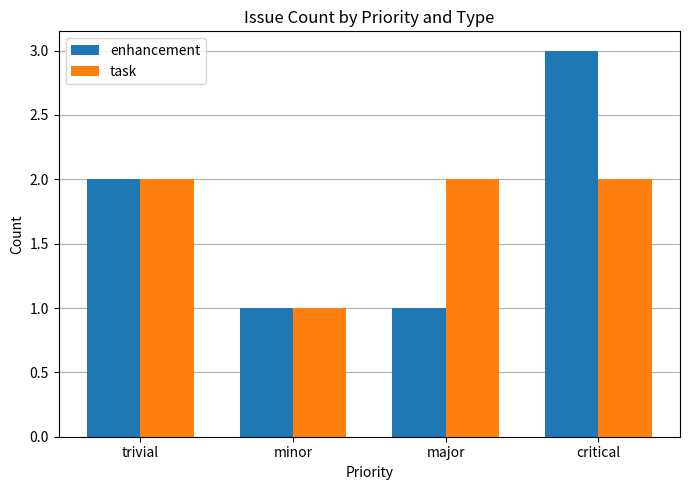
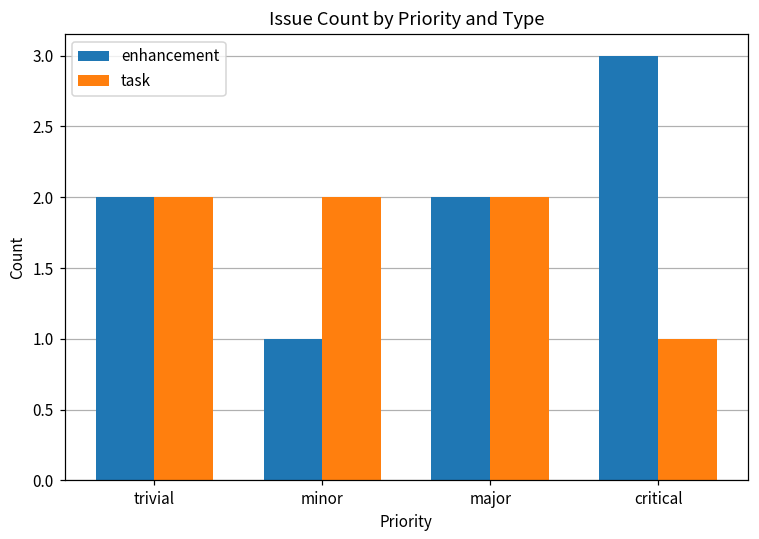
  {
    "enhancement": {
      "trivial": 2,
      "minor": 1,
-     "major": 1,
+     "major": 2,
      "critical": 3
    },
    "task": {
      "trivial": 2,
-     "minor": 1,
+     "minor": 2,
      "major": 2,
-     "critical": 2
+     "critical": 1
    }
  }
